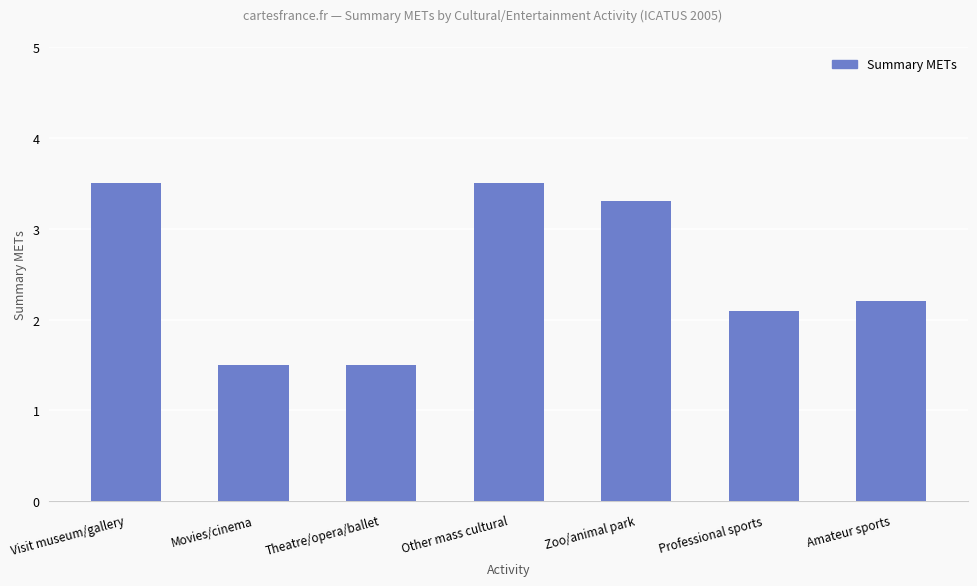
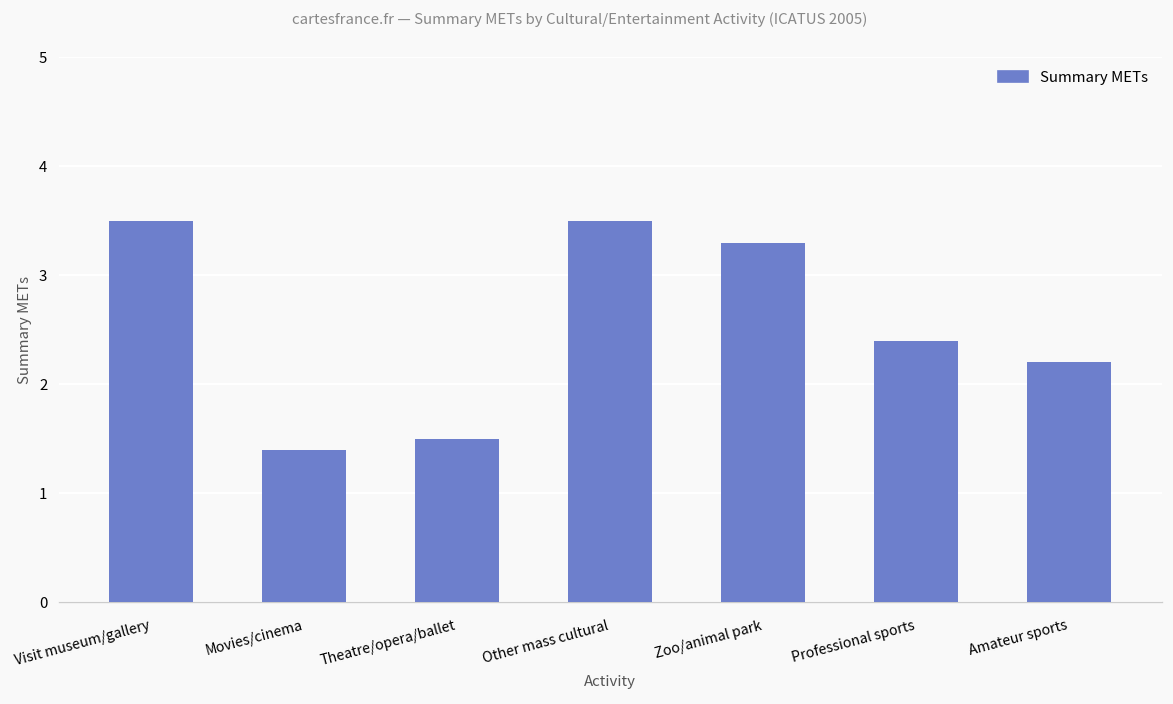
  {
    "Visit museum/gallery": 3.5,
-   "Movies/cinema": 1.5,
+   "Movies/cinema": 1.4,
    "Theatre/opera/ballet": 1.5,
    "Other mass cultural": 3.5,
    "Zoo/animal park": 3.3,
-   "Professional sports": 2.1,
+   "Professional sports": 2.4,
    "Amateur sports": 2.2
  }
